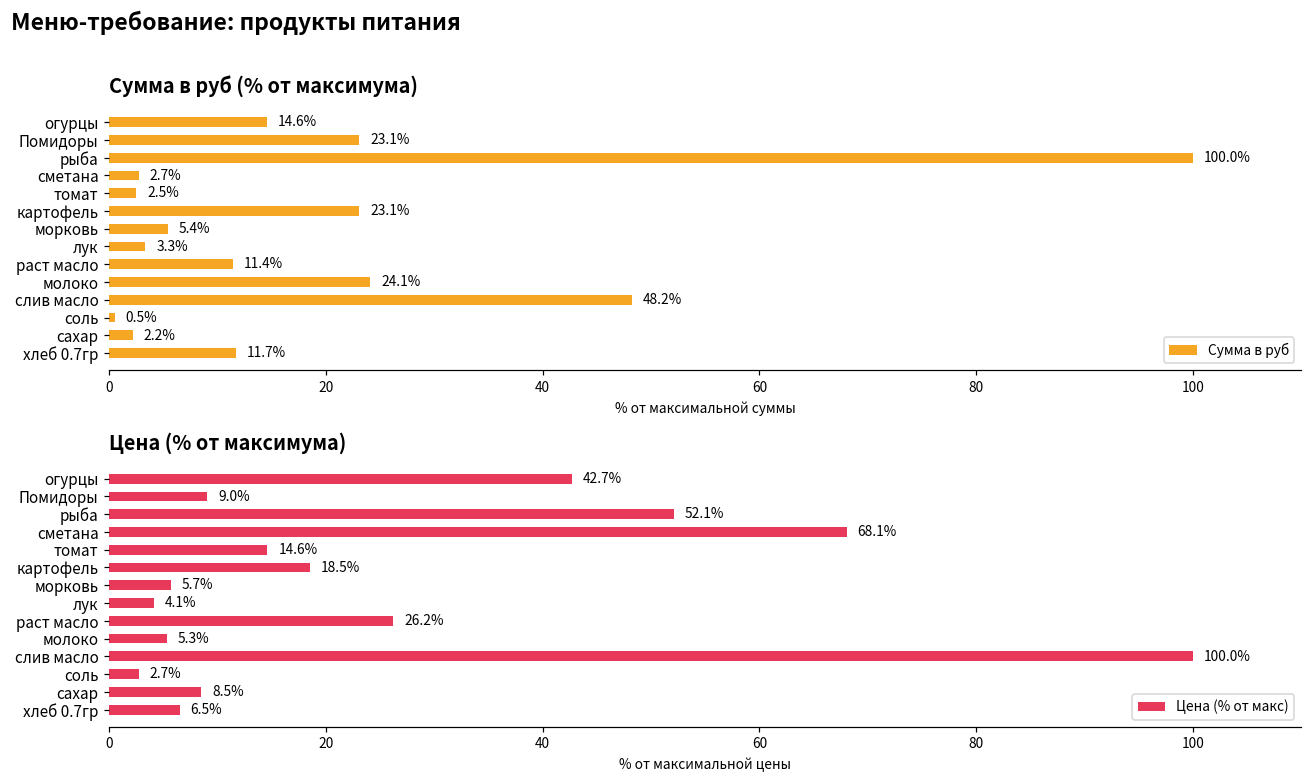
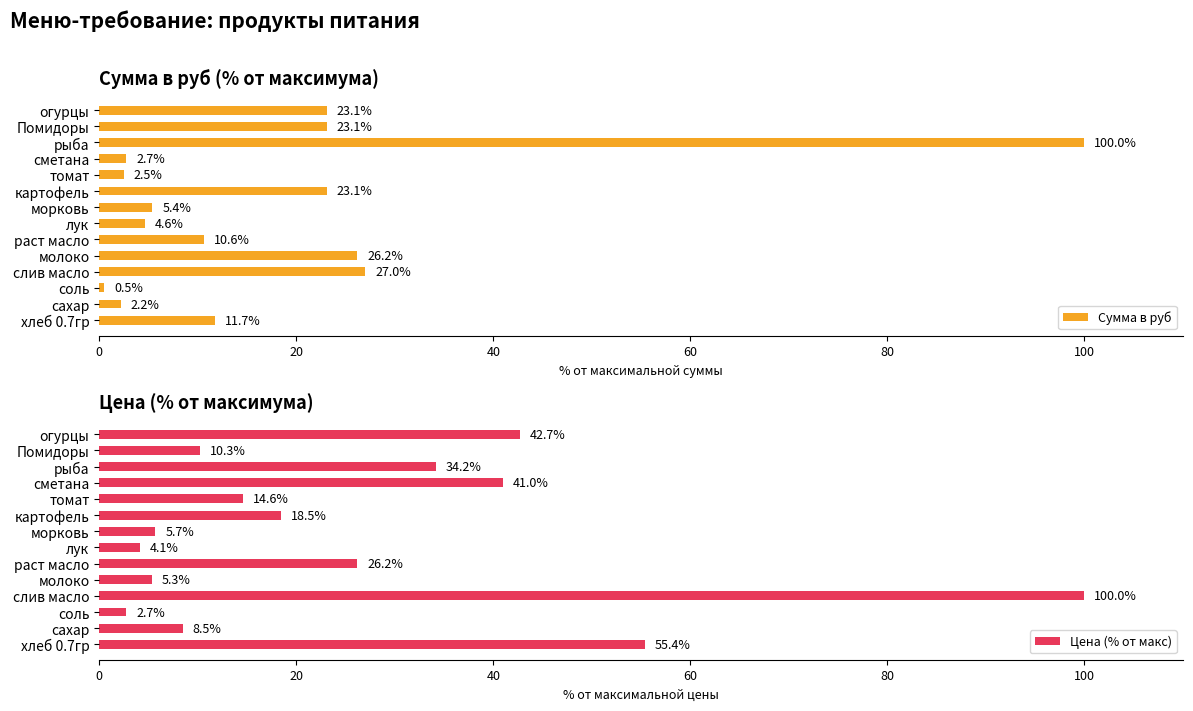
  {
    "Сумма в руб (% от максимума)": {
-     "огурцы": "14.6%",
+     "огурцы": "23.1%",
      "Помидоры": "23.1%",
      "рыба": "100.0%",
      "сметана": "2.7%",
      "томат": "2.5%",
      "картофель": "23.1%",
      "морковь": "5.4%",
-     "лук": "3.3%",
-     "раст масло": "11.4%",
-     "молоко": "24.1%",
-     "слив масло": "48.2%",
+     "лук": "4.6%",
+     "раст масло": "10.6%",
+     "молоко": "26.2%",
+     "слив масло": "27.0%",
      "соль": "0.5%",
      "сахар": "2.2%",
      "хлеб 0.7гр": "11.7%"
    },
    "Цена (% от максимума)": {
      "огурцы": "42.7%",
-     "Помидоры": "9.0%",
-     "рыба": "52.1%",
-     "сметана": "68.1%",
+     "Помидоры": "10.3%",
+     "рыба": "34.2%",
+     "сметана": "41.0%",
      "томат": "14.6%",
      "картофель": "18.5%",
      "морковь": "5.7%",
      "лук": "4.1%",
      "раст масло": "26.2%",
      "молоко": "5.3%",
      "слив масло": "100.0%",
      "соль": "2.7%",
      "сахар": "8.5%",
-     "хлеб 0.7гр": "6.5%"
+     "хлеб 0.7гр": "55.4%"
    }
  }
